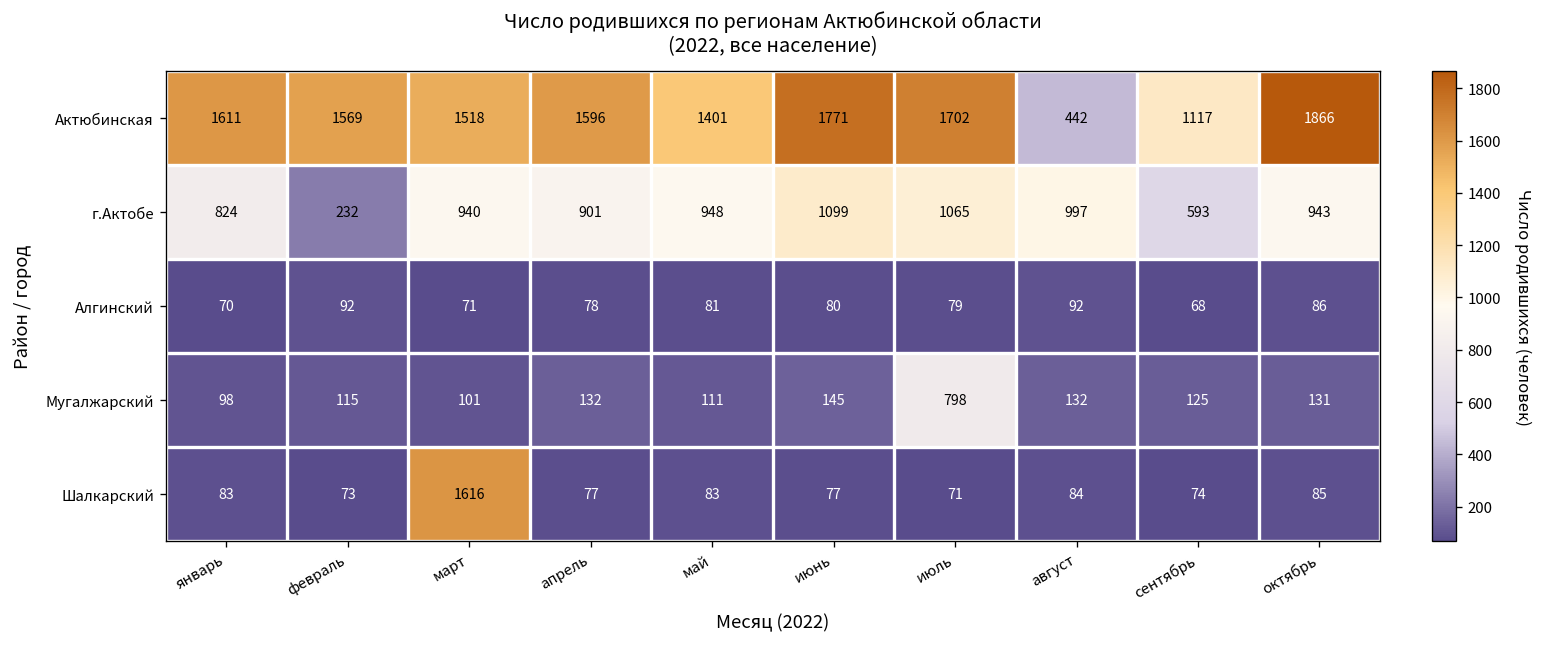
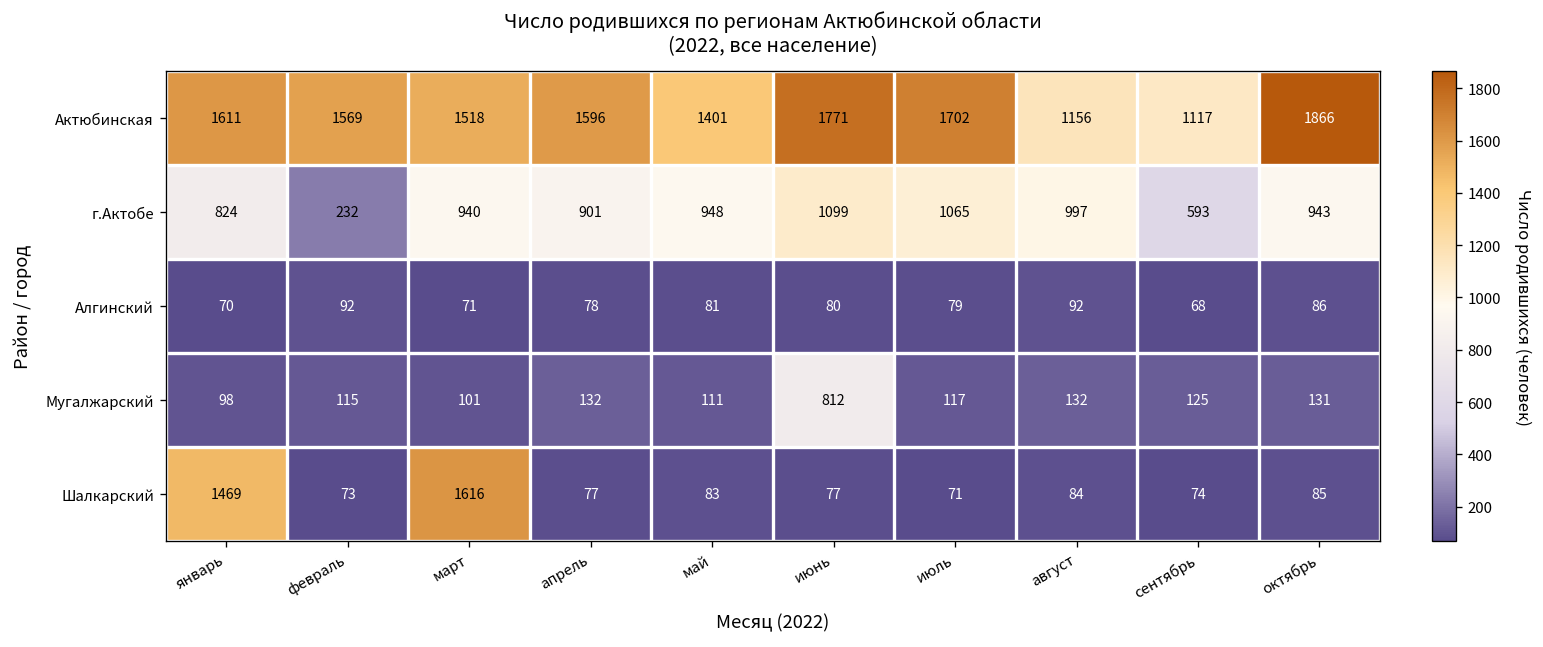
  {
    "Актюбинская": {
      "январь": 1611,
      "февраль": 1569,
      "март": 1518,
      "апрель": 1596,
      "май": 1401,
      "июнь": 1771,
      "июль": 1702,
-     "август": 442,
+     "август": 1156,
      "сентябрь": 1117,
      "октябрь": 1866
    },
    "г.Актобе": {
      "январь": 824,
      "февраль": 232,
      "март": 940,
      "апрель": 901,
      "май": 948,
      "июнь": 1099,
      "июль": 1065,
      "август": 997,
      "сентябрь": 593,
      "октябрь": 943
    },
    "Алгинский": {
      "январь": 70,
      "февраль": 92,
      "март": 71,
      "апрель": 78,
      "май": 81,
      "июнь": 80,
      "июль": 79,
      "август": 92,
      "сентябрь": 68,
      "октябрь": 86
    },
    "Мугалжарский": {
      "январь": 98,
      "февраль": 115,
      "март": 101,
      "апрель": 132,
      "май": 111,
-     "июнь": 145,
-     "июль": 798,
+     "июнь": 812,
+     "июль": 117,
      "август": 132,
      "сентябрь": 125,
      "октябрь": 131
    },
    "Шалкарский": {
-     "январь": 83,
+     "январь": 1469,
      "февраль": 73,
      "март": 1616,
      "апрель": 77,
      "май": 83,
      "июнь": 77,
      "июль": 71,
      "август": 84,
      "сентябрь": 74,
      "октябрь": 85
    }
  }
